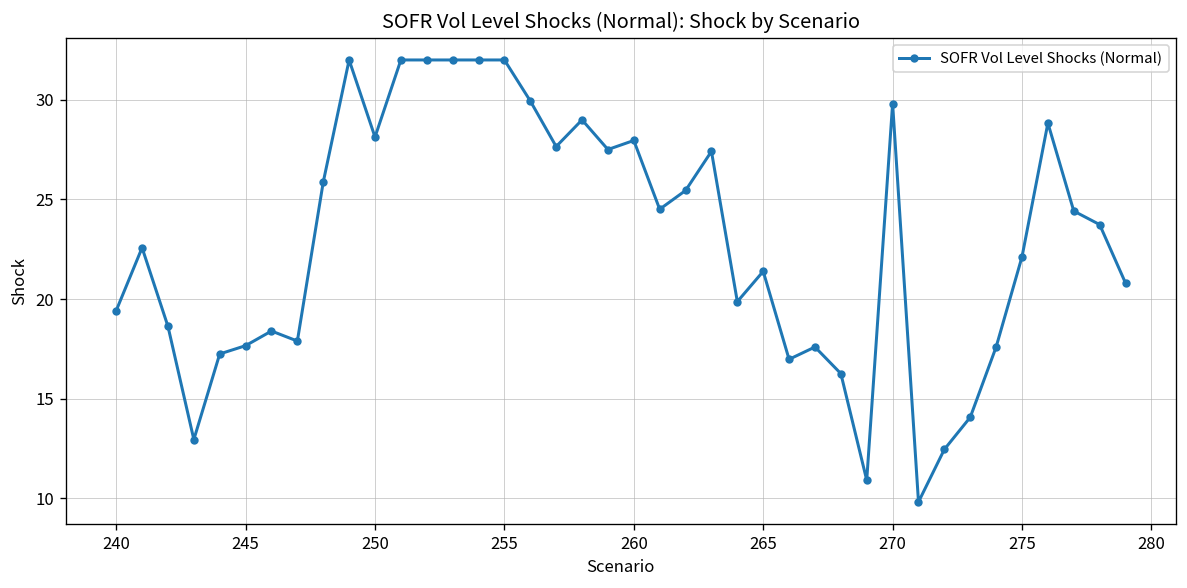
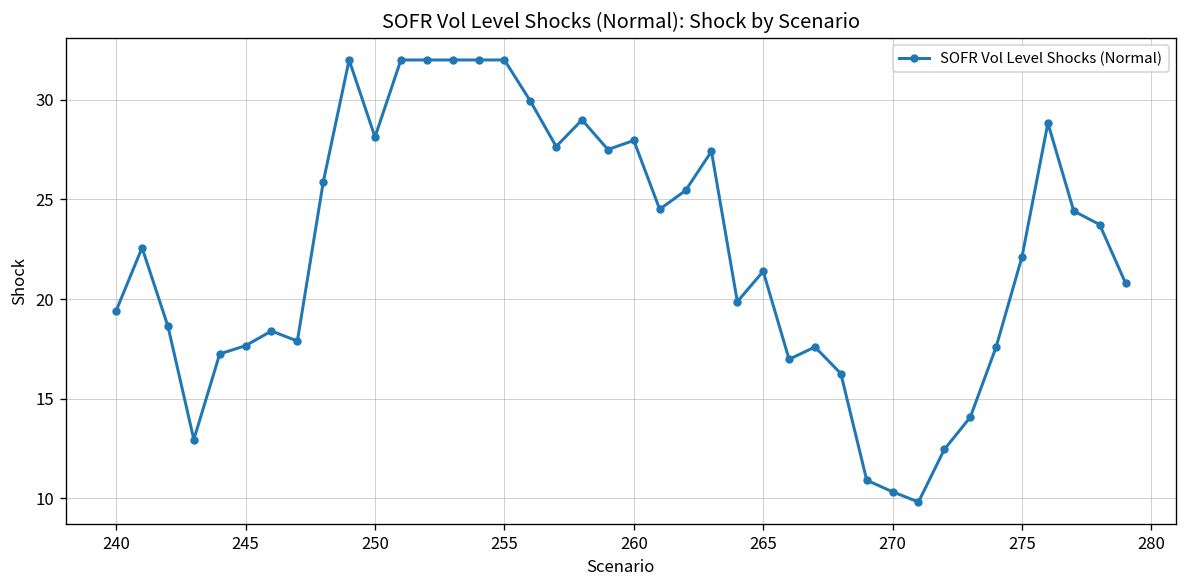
  {
    "240": 19.4,
    "245": 17.7,
    "250": 28.1,
    "255": 32.0,
    "260": 28.0,
    "265": 21.4,
-   "270": 29.8,
+   "270": 10.3,
    "275": 22.1
  }
